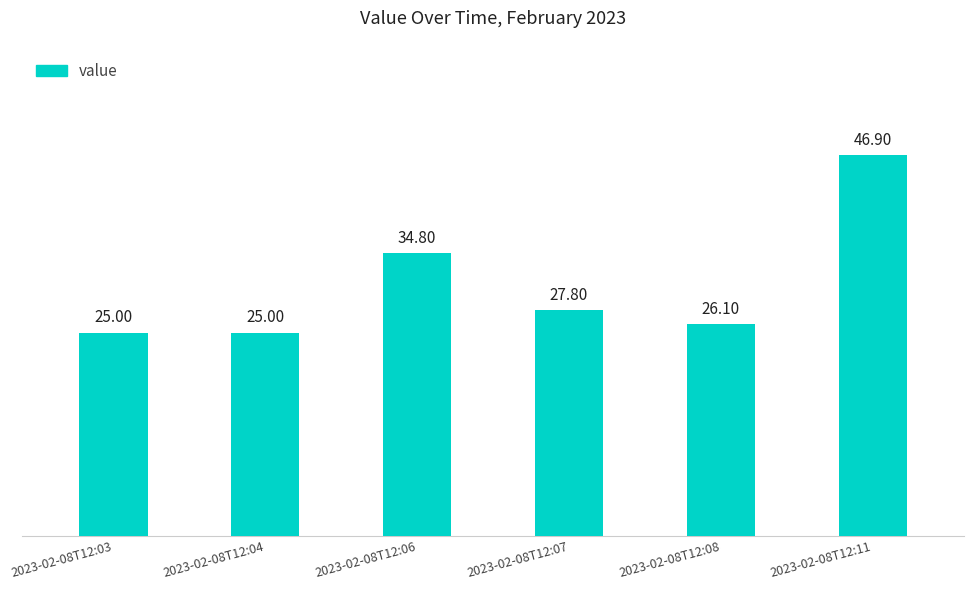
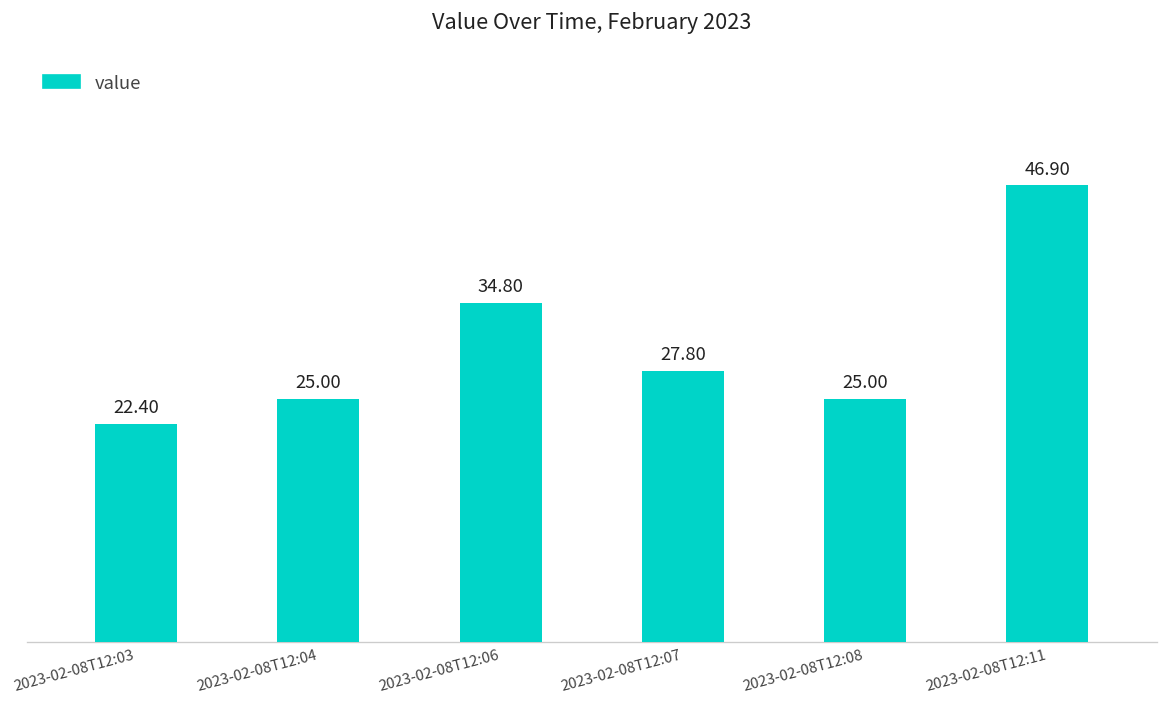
  {
-   "2023-02-08T12:03": 25.00,
+   "2023-02-08T12:03": 22.40,
    "2023-02-08T12:04": 25.00,
    "2023-02-08T12:06": 34.80,
    "2023-02-08T12:07": 27.80,
-   "2023-02-08T12:08": 26.10,
+   "2023-02-08T12:08": 25.00,
    "2023-02-08T12:11": 46.90
  }
